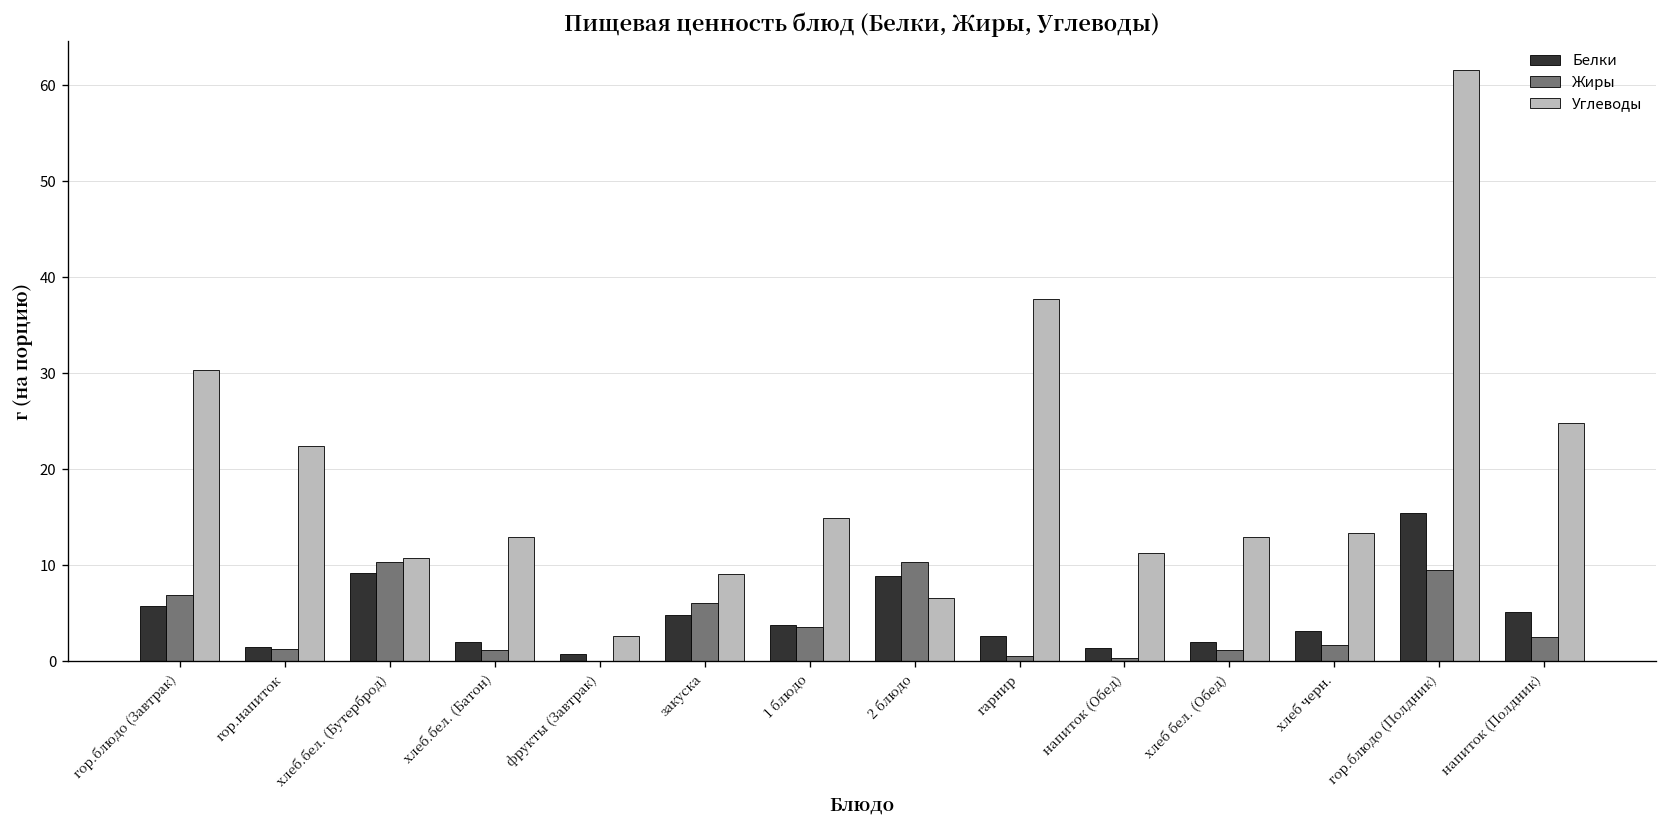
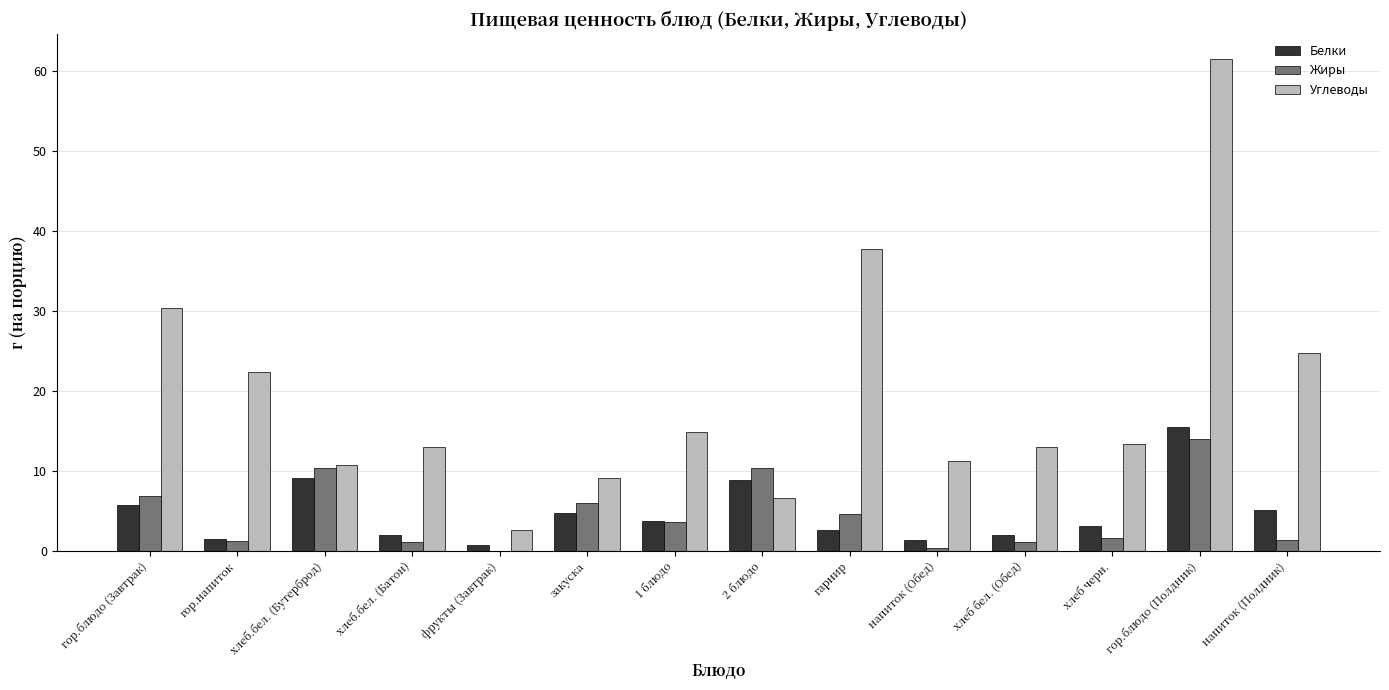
  {
    "Белки": {
      "гор.блюдо (Завтрак)": 6,
      "гор.напиток": 2,
      "хлеб.бел. (Бутерброд)": 9,
      "хлеб.бел. (Батон)": 2,
      "фрукты (Завтрак)": 1,
      "закуска": 5,
      "1 блюдо": 4,
      "2 блюдо": 9,
      "гарнир": 3,
      "напиток (Обед)": 1,
      "хлеб бел. (Обед)": 2,
      "хлеб черн.": 3,
      "гор.блюдо (Полдник)": 15,
      "напиток (Полдник)": 5
    },
    "Жиры": {
      "гор.блюдо (Завтрак)": 7,
      "гор.напиток": 1,
      "хлеб.бел. (Бутерброд)": 10,
      "хлеб.бел. (Батон)": 1,
      "фрукты (Завтрак)": 0,
      "закуска": 6,
      "1 блюдо": 4,
      "2 блюдо": 10,
-     "гарнир": 1,
+     "гарнир": 5,
      "напиток (Обед)": 0,
      "хлеб бел. (Обед)": 1,
      "хлеб черн.": 2,
-     "гор.блюдо (Полдник)": 10,
-     "напиток (Полдник)": 3
+     "гор.блюдо (Полдник)": 14,
+     "напиток (Полдник)": 1
    },
    "Углеводы": {
      "гор.блюдо (Завтрак)": 30,
      "гор.напиток": 22,
      "хлеб.бел. (Бутерброд)": 11,
      "хлеб.бел. (Батон)": 13,
      "фрукты (Завтрак)": 3,
      "закуска": 9,
      "1 блюдо": 15,
      "2 блюдо": 7,
      "гарнир": 38,
      "напиток (Обед)": 11,
      "хлеб бел. (Обед)": 13,
      "хлеб черн.": 13,
      "гор.блюдо (Полдник)": 62,
      "напиток (Полдник)": 25
    }
  }
